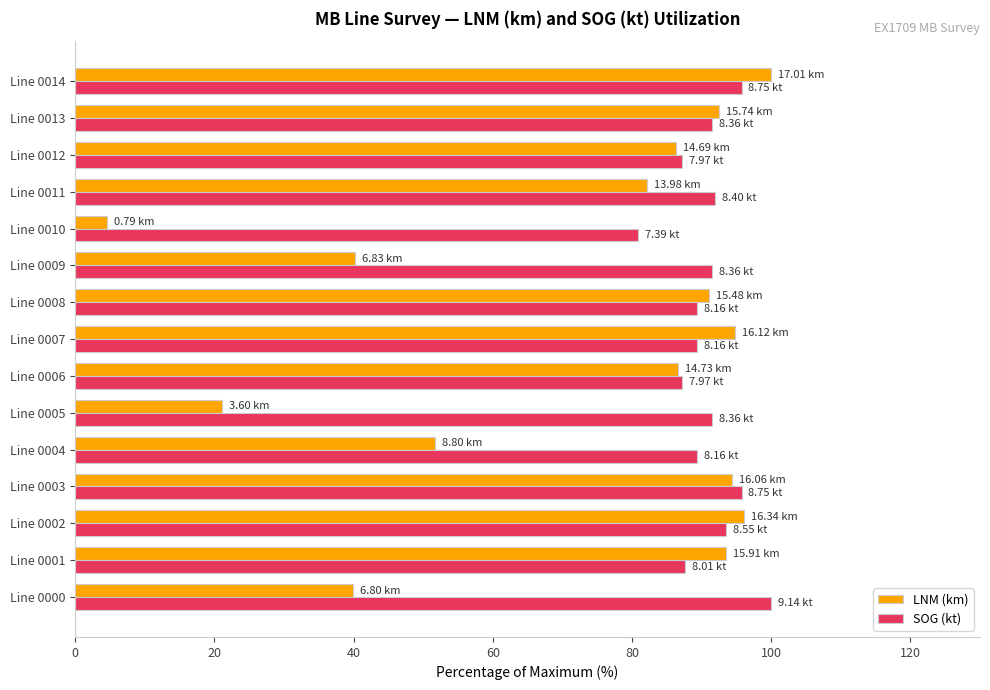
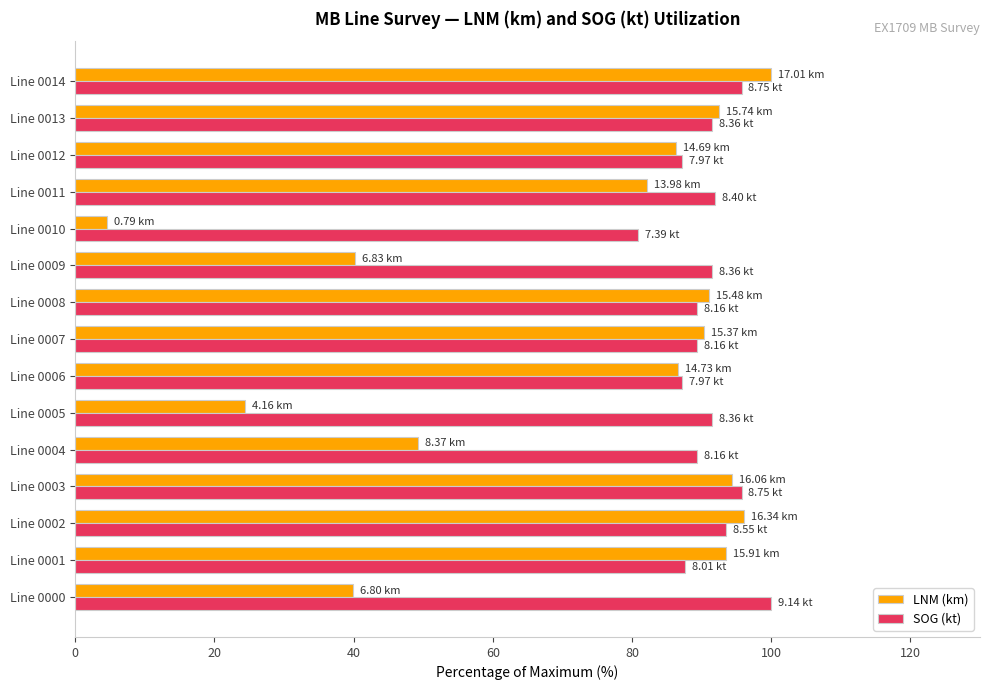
  {
    "LNM (km)": {
-     "Line 0007": 16.12,
-     "Line 0005": 3.60,
-     "Line 0004": 8.80
+     "Line 0007": 15.37,
+     "Line 0005": 4.16,
+     "Line 0004": 8.37
    }
  }
